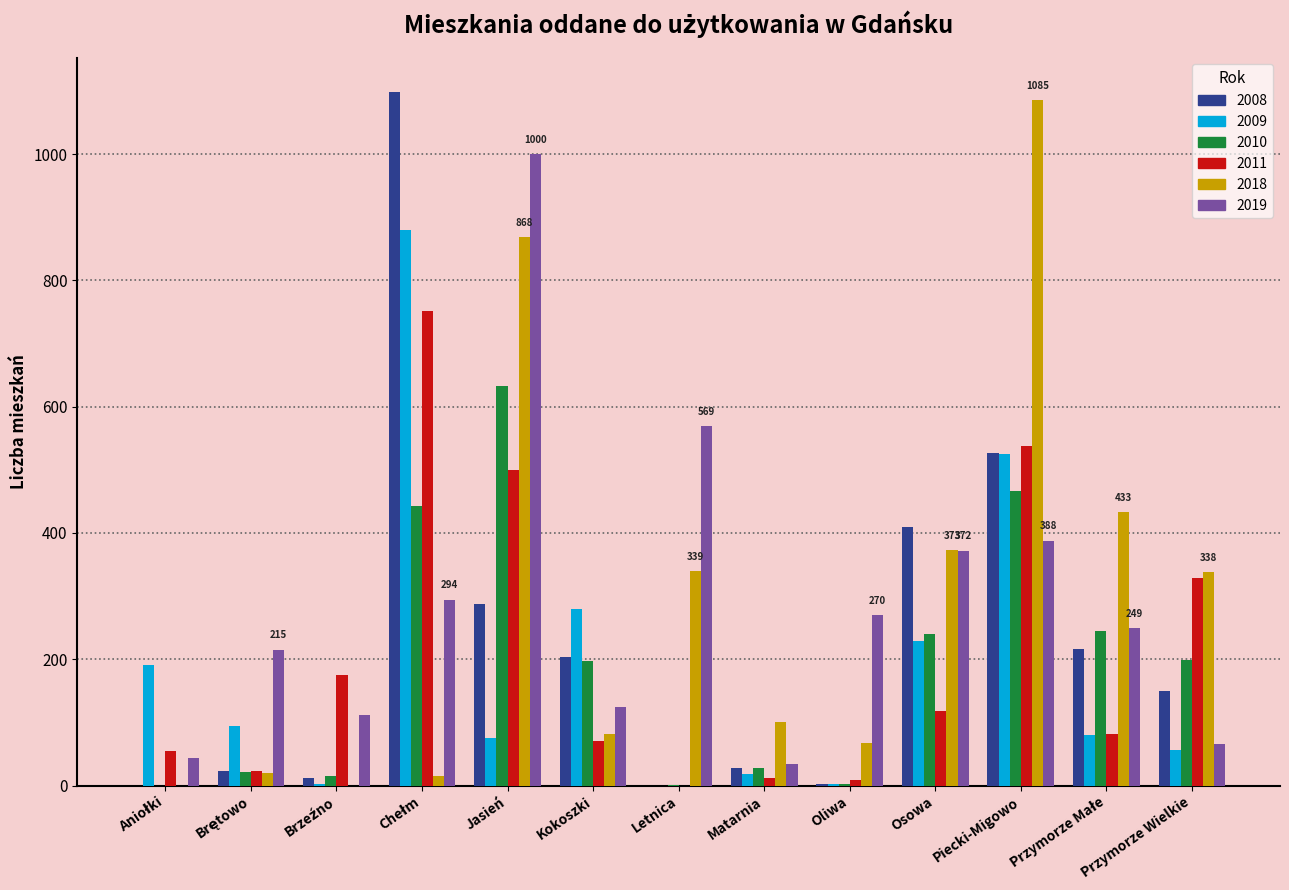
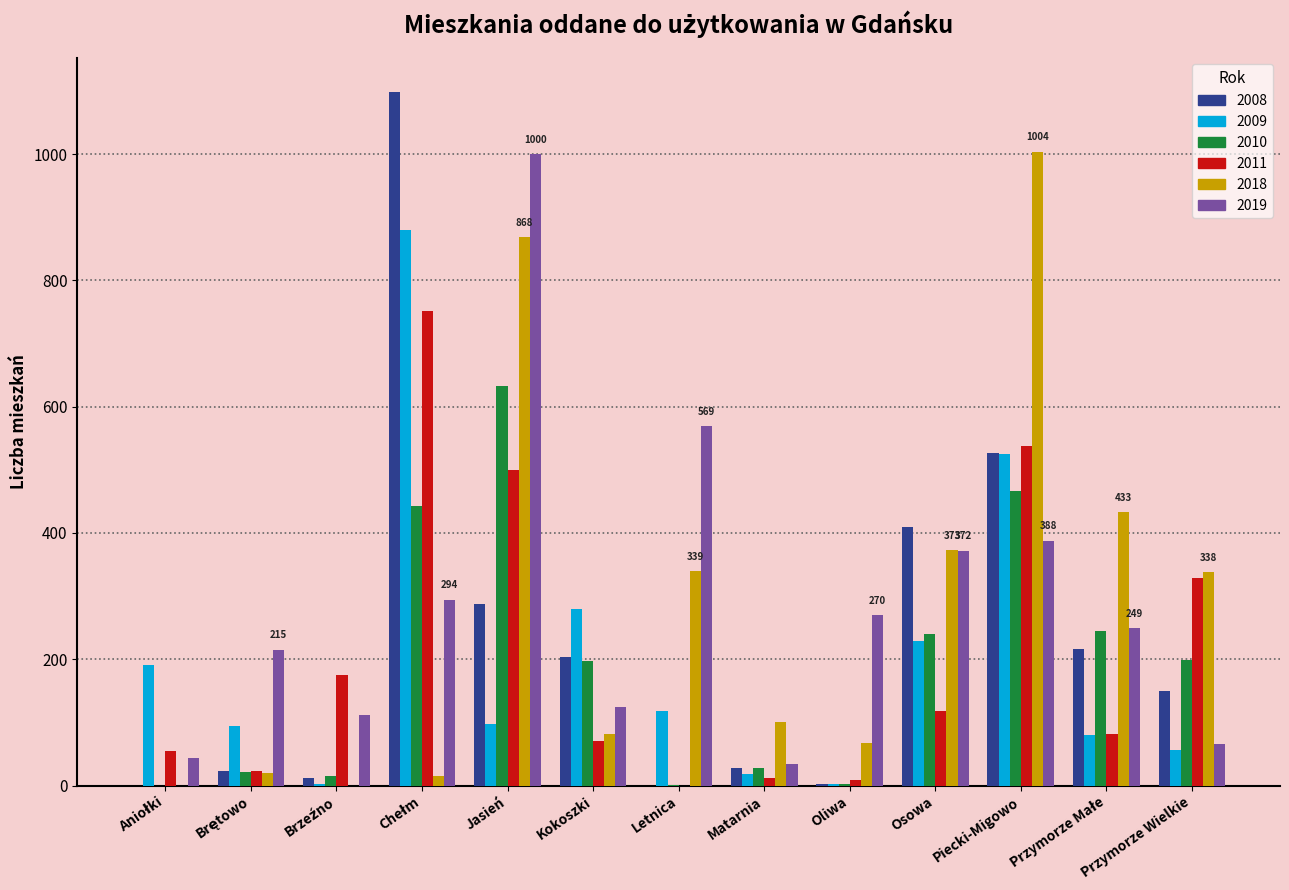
  {
    "2008": {
      "Aniołki": 0,
      "Brętowo": 20,
      "Brzeźno": 10,
      "Chełm": 1100,
      "Jasień": 290,
      "Kokoszki": 200,
      "Letnica": 0,
      "Matarnia": 30,
      "Osowa": 410,
      "Piecki-Migowo": 530,
      "Przymorze Małe": 220,
      "Przymorze Wielkie": 150
    },
    "2009": {
      "Aniołki": 190,
      "Brętowo": 90,
      "Chełm": 880,
-     "Jasień": 80,
+     "Jasień": 100,
      "Kokoszki": 280,
-     "Letnica": 0,
+     "Letnica": 120,
      "Matarnia": 20,
      "Osowa": 230,
      "Piecki-Migowo": 530,
      "Przymorze Małe": 80,
      "Przymorze Wielkie": 60
    },
    "2010": {
      "Aniołki": 0,
      "Brętowo": 20,
      "Brzeźno": 20,
      "Chełm": 440,
      "Jasień": 630,
      "Kokoszki": 200,
      "Matarnia": 30,
      "Osowa": 240,
      "Piecki-Migowo": 470,
      "Przymorze Małe": 240,
      "Przymorze Wielkie": 200
    },
    "2011": {
      "Aniołki": 60,
      "Brętowo": 20,
      "Brzeźno": 180,
      "Chełm": 750,
      "Jasień": 500,
      "Kokoszki": 70,
      "Letnica": 0,
      "Matarnia": 10,
      "Oliwa": 10,
      "Osowa": 120,
      "Piecki-Migowo": 540,
      "Przymorze Małe": 80,
      "Przymorze Wielkie": 330
    },
    "2018": {
      "Jasień": 868,
      "Letnica": 339,
-     "Piecki-Migowo": 1085,
+     "Piecki-Migowo": 1004,
      "Przymorze Małe": 433,
      "Przymorze Wielkie": 338
    },
    "2019": {
      "Brętowo": 215,
      "Chełm": 294,
      "Jasień": 1000,
      "Letnica": 569,
      "Oliwa": 270,
      "Piecki-Migowo": 388,
      "Przymorze Małe": 249
    }
  }
